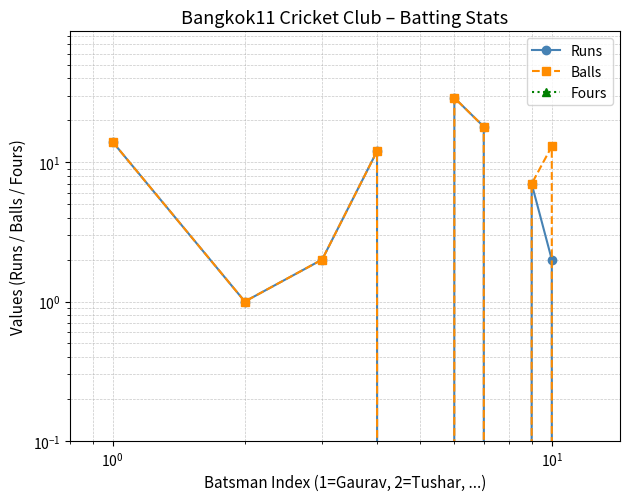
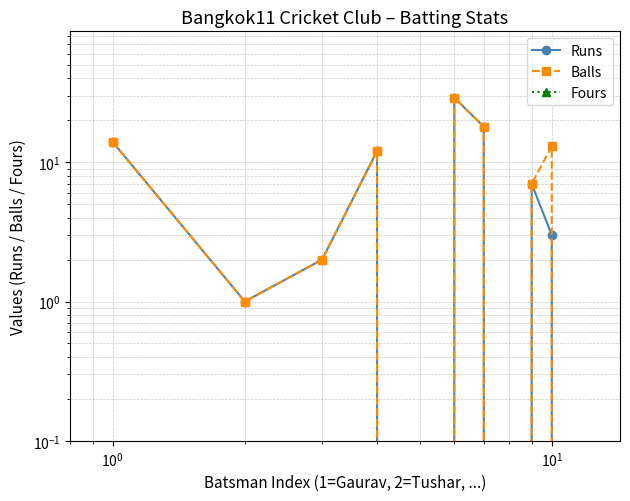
  {
    "Runs": {
-     "10^1": 2
+     "10^1": 3
    },
    "Balls": {
      "10^1": 13
    }
  }
